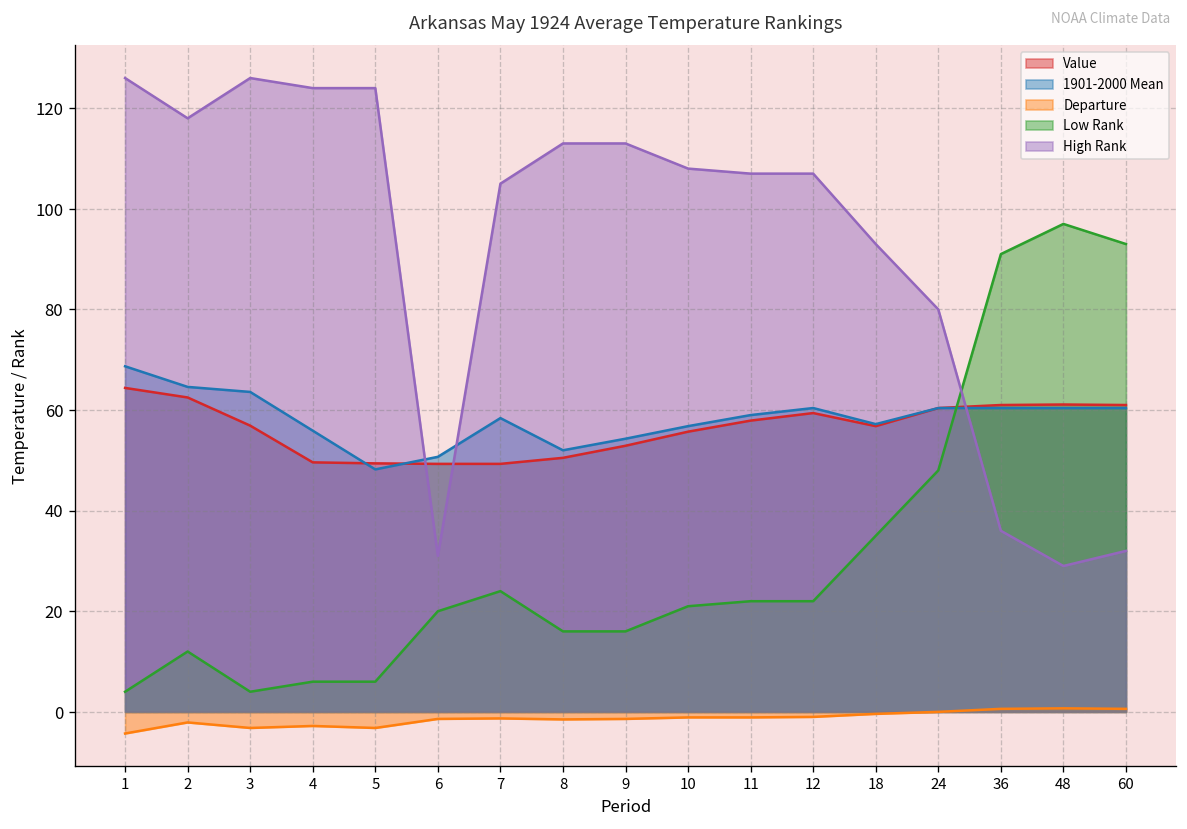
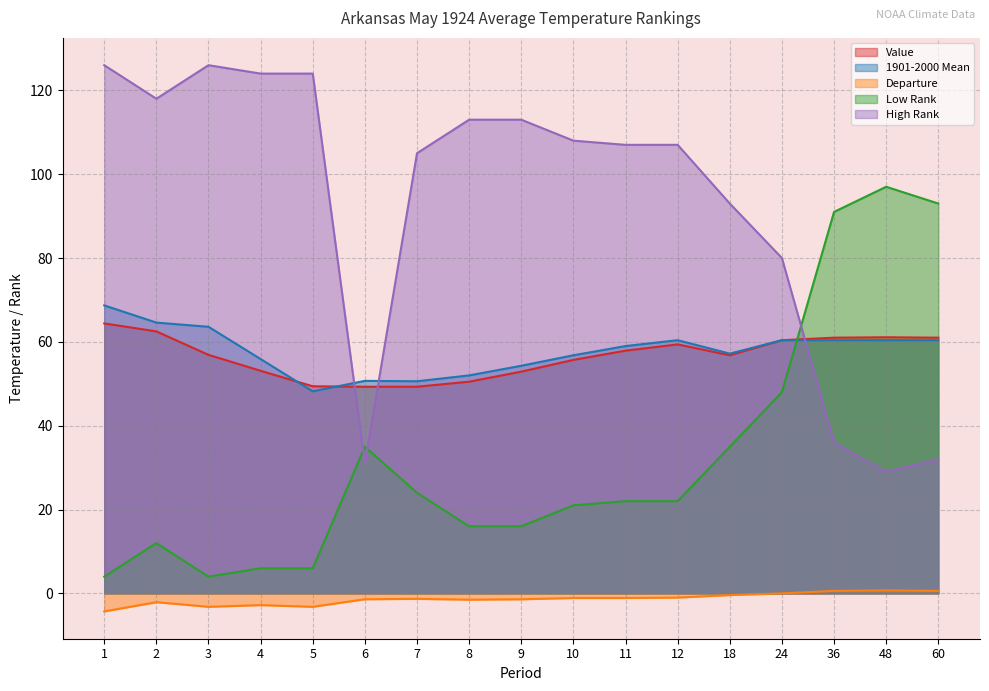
  {
    "Value": {
      "1": 64,
      "2": 63,
      "3": 57,
-     "4": 50,
+     "4": 53,
      "5": 49,
      "6": 49,
      "7": 49,
      "8": 51,
      "9": 53,
      "10": 56,
      "11": 58,
      "12": 59,
      "48": 61
    },
    "1901-2000 Mean": {
      "1": 69,
      "2": 65,
      "3": 64,
      "4": 56,
      "5": 48,
      "6": 51,
-     "7": 58,
+     "7": 51,
      "8": 52,
      "9": 54,
      "10": 57,
      "11": 59,
      "12": 60,
      "48": 60
    },
    "Low Rank": {
      "1": 4,
      "2": 12,
      "3": 4,
      "4": 6,
      "5": 6,
-     "6": 20,
+     "6": 35,
      "7": 24,
      "8": 16,
      "9": 16,
      "10": 21,
      "11": 22,
      "12": 22,
      "18": 35,
      "24": 48,
      "36": 91,
      "48": 97,
      "60": 93
    },
    "High Rank": {
      "1": 126,
      "2": 118,
      "3": 126,
      "4": 124,
      "5": 124,
      "6": 31,
      "7": 105,
      "8": 113,
      "9": 113,
      "10": 108,
      "11": 107,
      "12": 107,
      "18": 93,
      "24": 80,
      "36": 36,
      "48": 29,
      "60": 32
    }
  }
